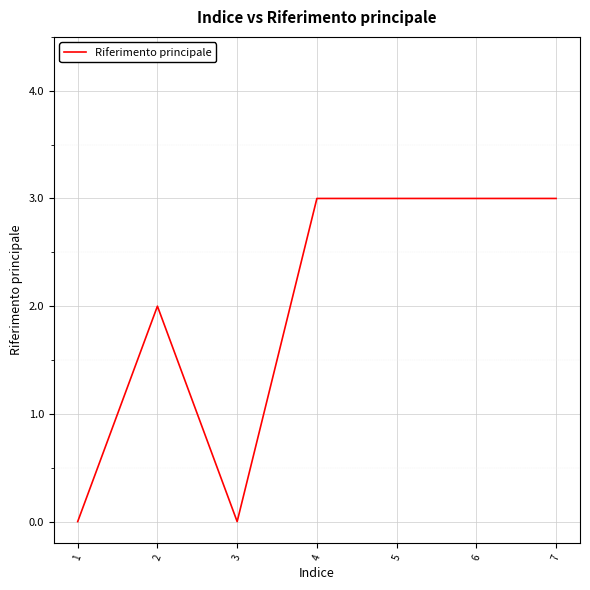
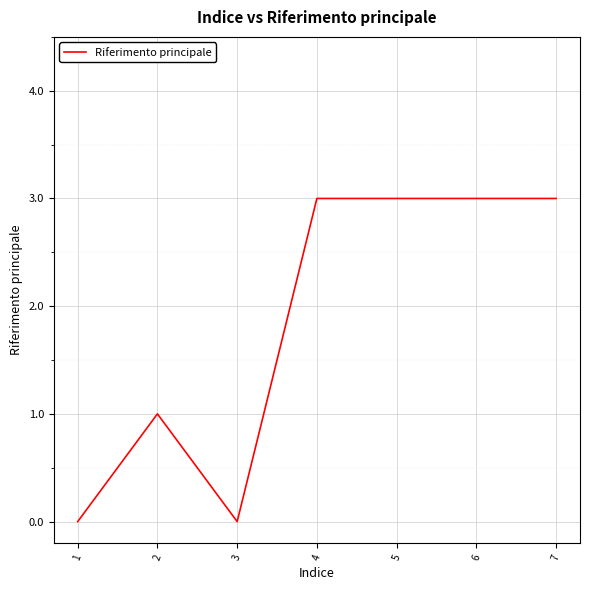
  {
    "1": 0,
-   "2": 2,
+   "2": 1,
    "3": 0,
    "4": 3,
    "5": 3,
    "6": 3,
    "7": 3
  }
